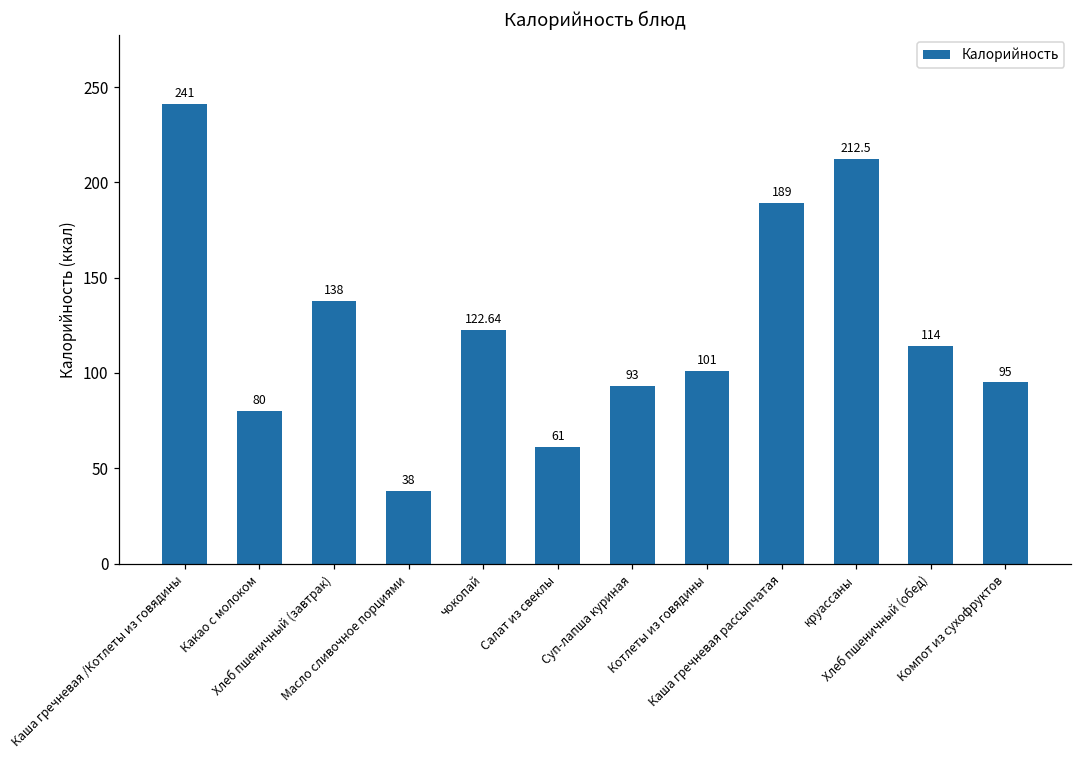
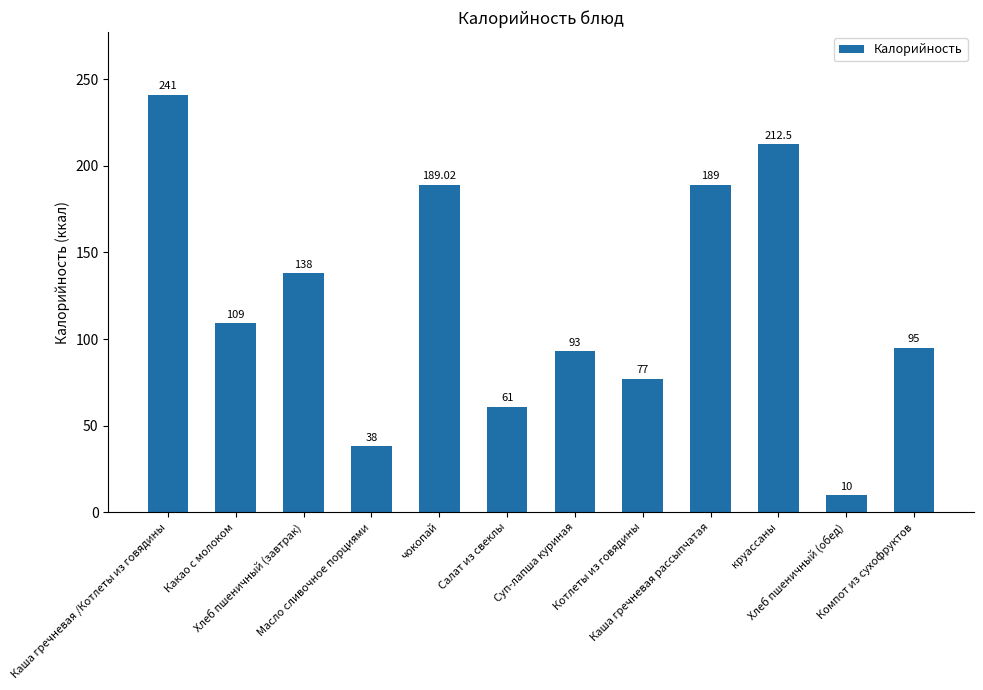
  {
    "Каша гречневая /Котлеты из говядины": 241,
-   "Какао с молоком": 80,
+   "Какао с молоком": 109,
    "Хлеб пшеничный (завтрак)": 138,
    "Масло сливочное порциями": 38,
-   "чокопай": 122.64,
+   "чокопай": 189.02,
    "Салат из свеклы": 61,
    "Суп-лапша куриная": 93,
-   "Котлеты из говядины": 101,
+   "Котлеты из говядины": 77,
    "Каша гречневая рассыпчатая": 189,
    "круассаны": 212.5,
-   "Хлеб пшеничный (обед)": 114,
+   "Хлеб пшеничный (обед)": 10,
    "Компот из сухофруктов": 95
  }
